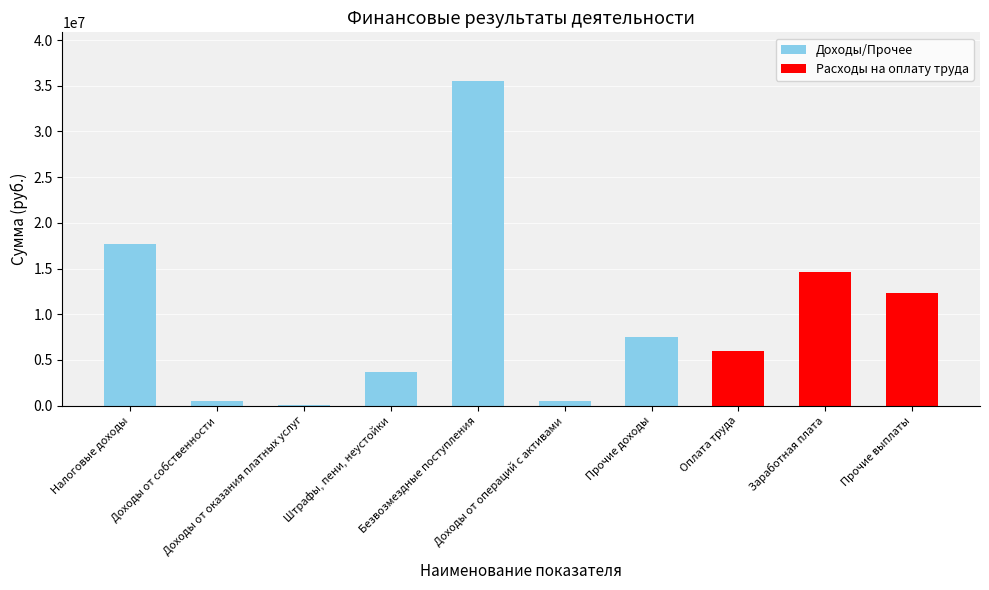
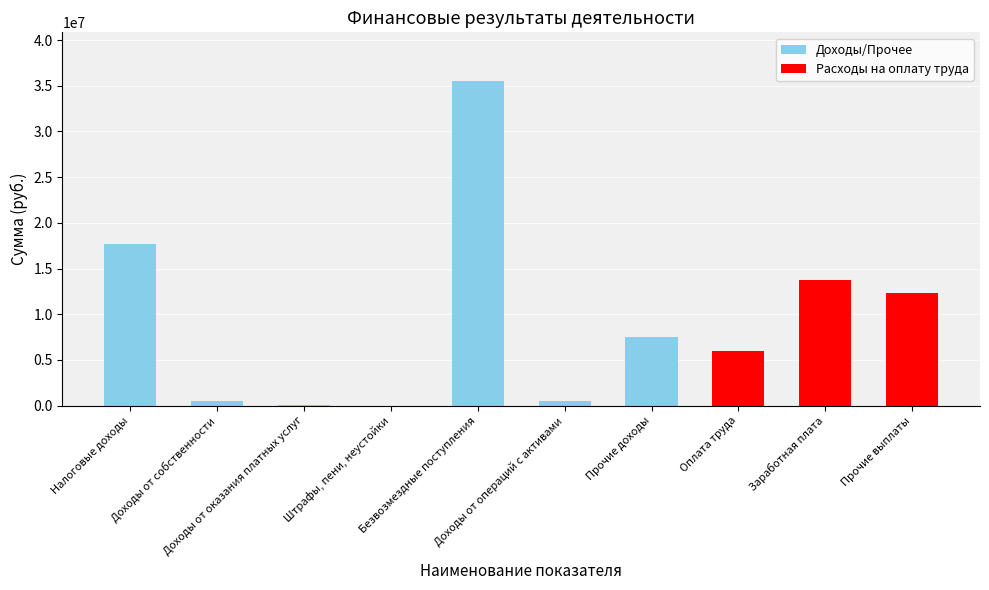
  {
    "Налоговые доходы": 18000000,
    "Доходы от собственности": 0,
-   "Штрафы, пени, неустойки": 4000000,
+   "Штрафы, пени, неустойки": 0,
    "Безвозмездные поступления": 36000000,
    "Доходы от операций с активами": 0,
    "Прочие доходы": 8000000,
    "Оплата труда": 6000000,
-   "Заработная плата": 15000000,
+   "Заработная плата": 14000000,
    "Прочие выплаты": 12000000
  }
